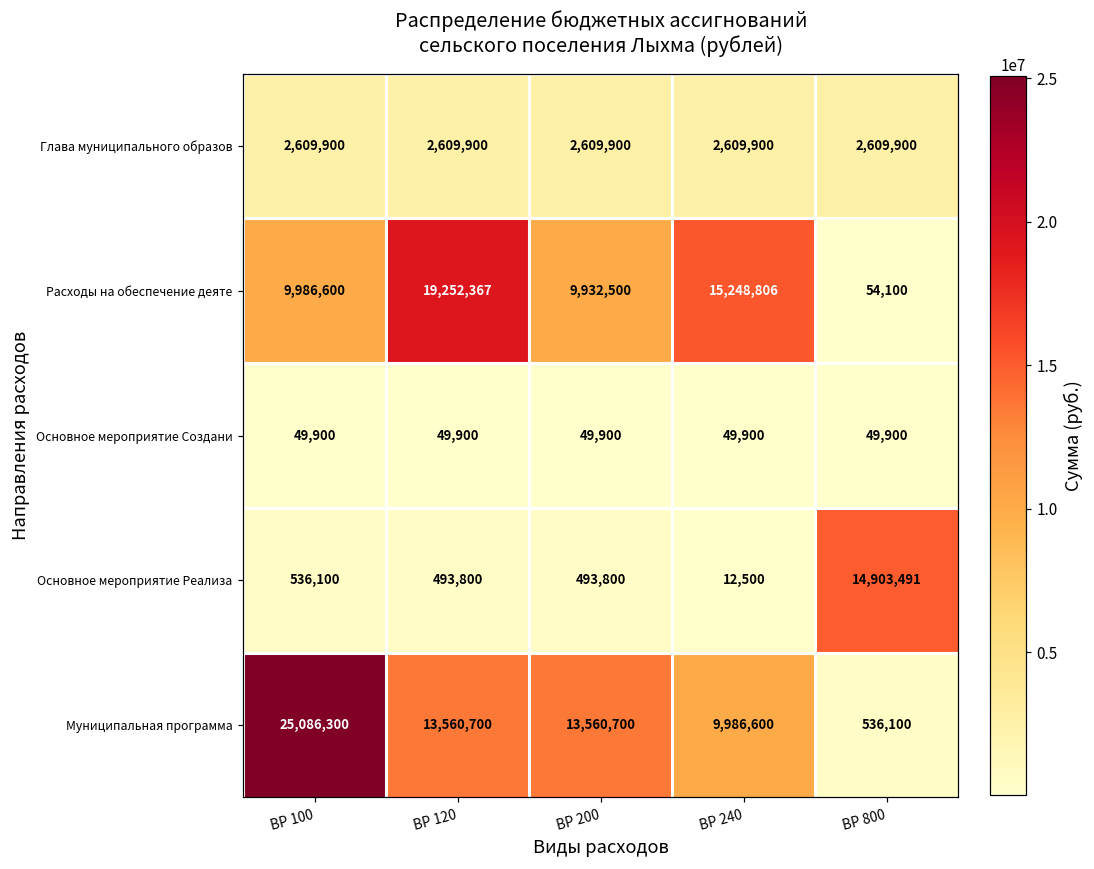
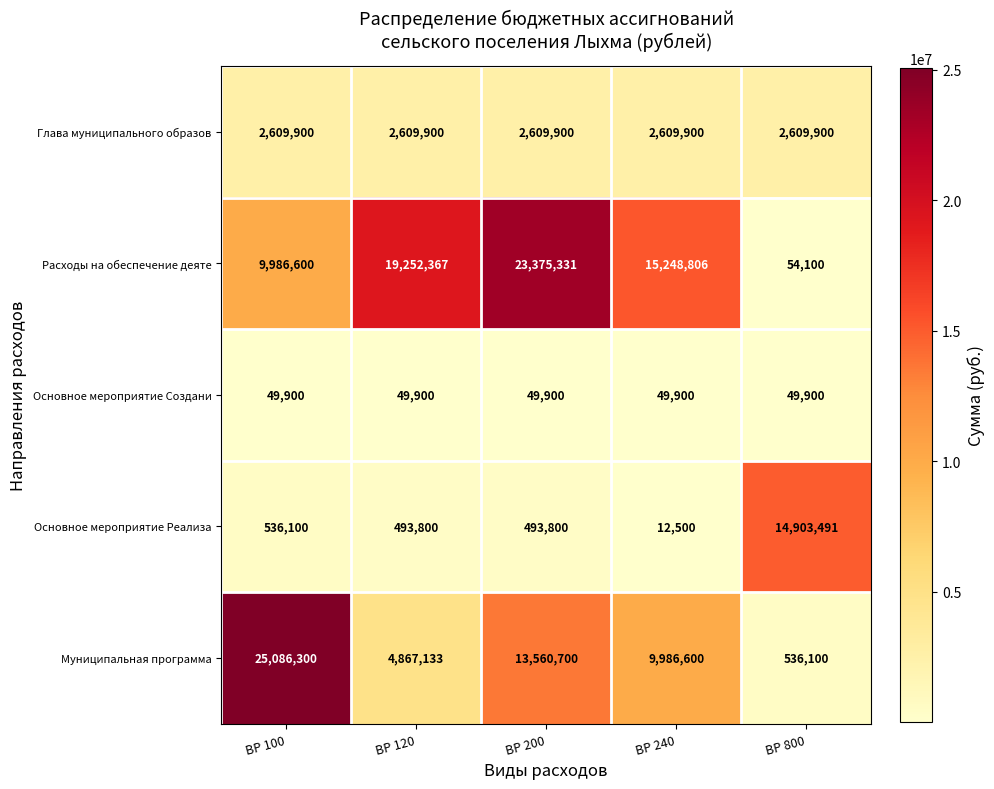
  {
    "Глава муниципального образов": {
      "ВР 100": "2,609,900",
      "ВР 120": "2,609,900",
      "ВР 200": "2,609,900",
      "ВР 240": "2,609,900",
      "ВР 800": "2,609,900"
    },
    "Расходы на обеспечение деяте": {
      "ВР 100": "9,986,600",
      "ВР 120": "19,252,367",
-     "ВР 200": "9,932,500",
+     "ВР 200": "23,375,331",
      "ВР 240": "15,248,806",
      "ВР 800": "54,100"
    },
    "Основное мероприятие Создани": {
      "ВР 100": "49,900",
      "ВР 120": "49,900",
      "ВР 200": "49,900",
      "ВР 240": "49,900",
      "ВР 800": "49,900"
    },
    "Основное мероприятие Реализа": {
      "ВР 100": "536,100",
      "ВР 120": "493,800",
      "ВР 200": "493,800",
      "ВР 240": "12,500",
      "ВР 800": "14,903,491"
    },
    "Муниципальная программа": {
      "ВР 100": "25,086,300",
-     "ВР 120": "13,560,700",
+     "ВР 120": "4,867,133",
      "ВР 200": "13,560,700",
      "ВР 240": "9,986,600",
      "ВР 800": "536,100"
    }
  }
